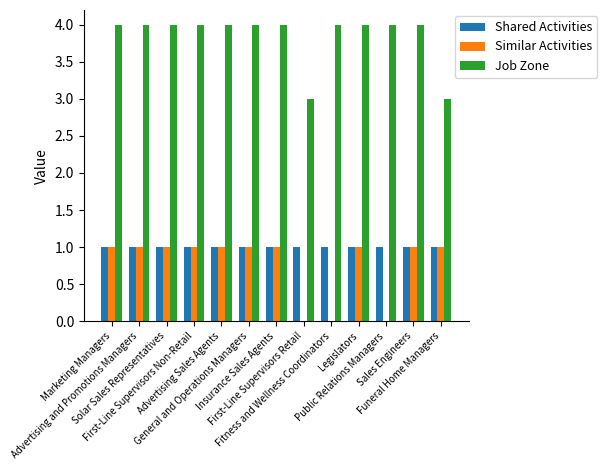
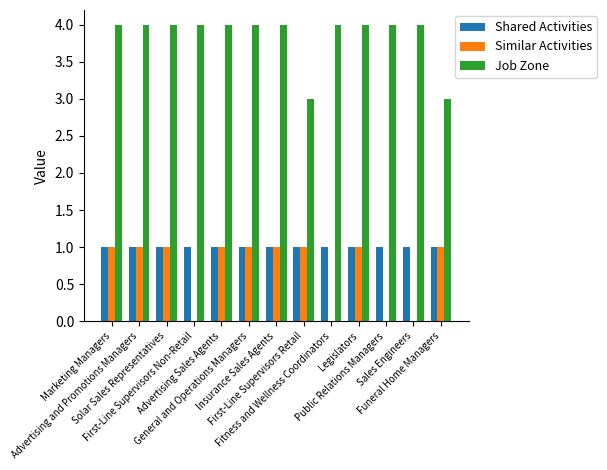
  {
    "Shared Activities": {
      "Marketing Managers": 1,
      "Advertising and Promotions Managers": 1,
      "Solar Sales Representatives": 1,
      "First-Line Supervisors Non-Retail": 1,
      "Advertising Sales Agents": 1,
      "General and Operations Managers": 1,
      "Insurance Sales Agents": 1,
      "First-Line Supervisors Retail": 1,
      "Fitness and Wellness Coordinators": 1,
      "Legislators": 1,
      "Public Relations Managers": 1,
      "Sales Engineers": 1,
      "Funeral Home Managers": 1
    },
    "Similar Activities": {
      "Marketing Managers": 1,
      "Advertising and Promotions Managers": 1,
      "Solar Sales Representatives": 1,
-     "First-Line Supervisors Non-Retail": 1,
+     "First-Line Supervisors Non-Retail": 0,
      "Advertising Sales Agents": 1,
      "General and Operations Managers": 1,
      "Insurance Sales Agents": 1,
-     "First-Line Supervisors Retail": 0,
+     "First-Line Supervisors Retail": 1,
      "Fitness and Wellness Coordinators": 0,
      "Legislators": 1,
      "Public Relations Managers": 0,
-     "Sales Engineers": 1,
+     "Sales Engineers": 0,
      "Funeral Home Managers": 1
    },
    "Job Zone": {
      "Marketing Managers": 4,
      "Advertising and Promotions Managers": 4,
      "Solar Sales Representatives": 4,
      "First-Line Supervisors Non-Retail": 4,
      "Advertising Sales Agents": 4,
      "General and Operations Managers": 4,
      "Insurance Sales Agents": 4,
      "First-Line Supervisors Retail": 3,
      "Fitness and Wellness Coordinators": 4,
      "Legislators": 4,
      "Public Relations Managers": 4,
      "Sales Engineers": 4,
      "Funeral Home Managers": 3
    }
  }
